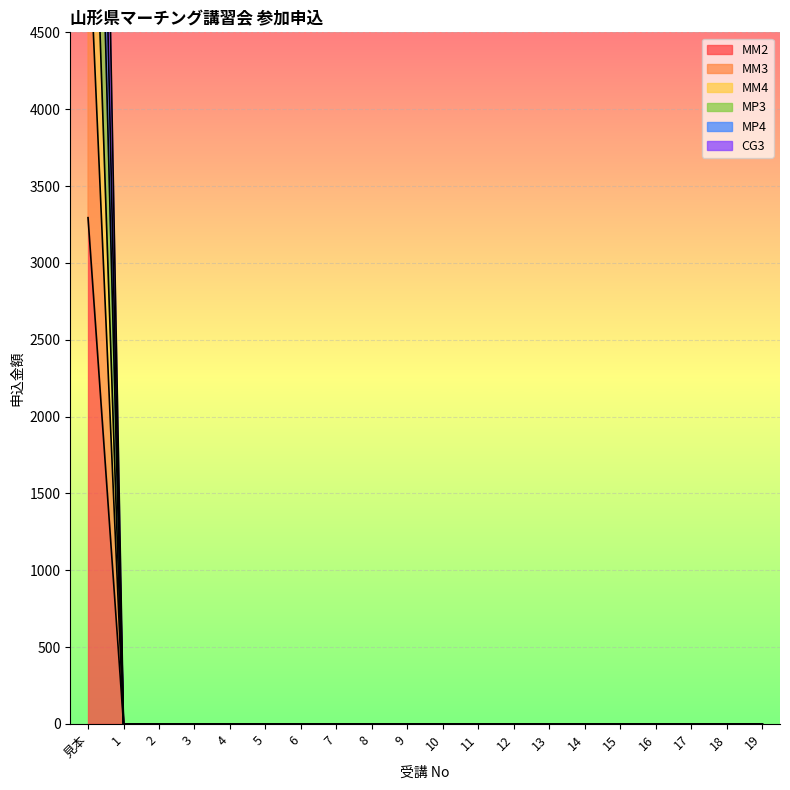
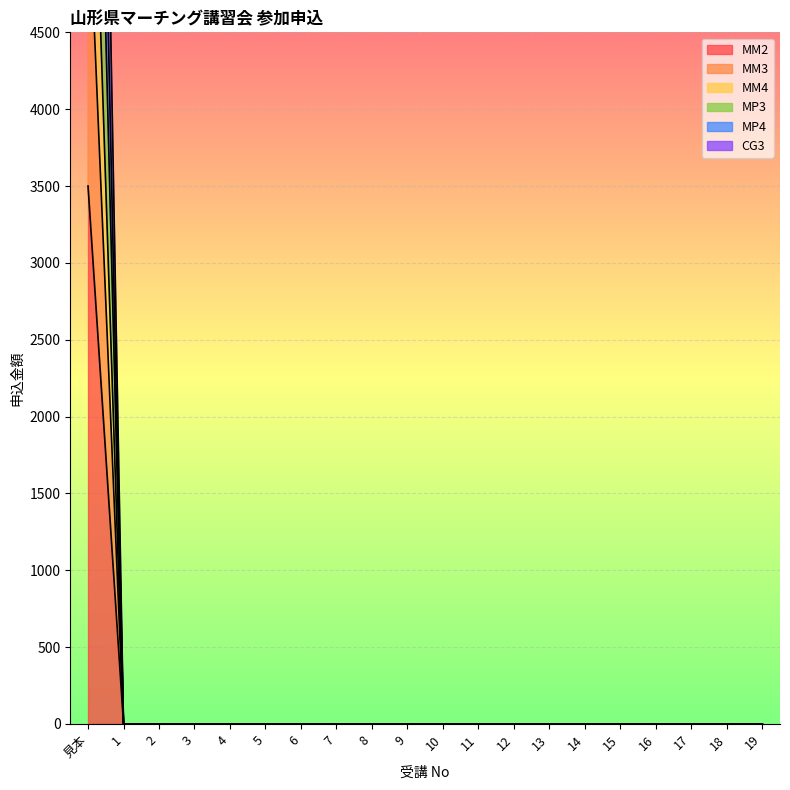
  {
    "MM2": {
-     "見本": 3290
+     "見本": 3500
    }
  }
